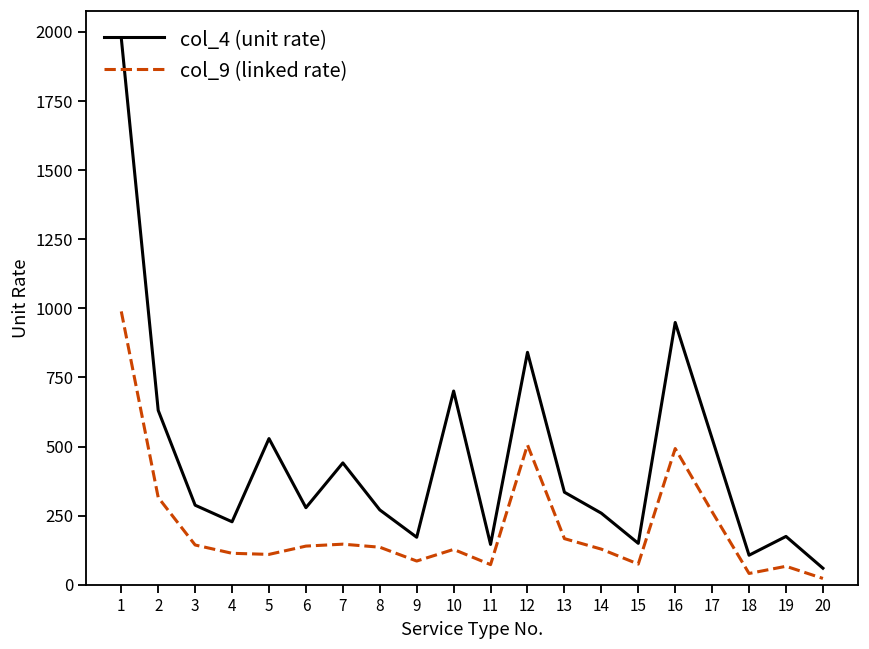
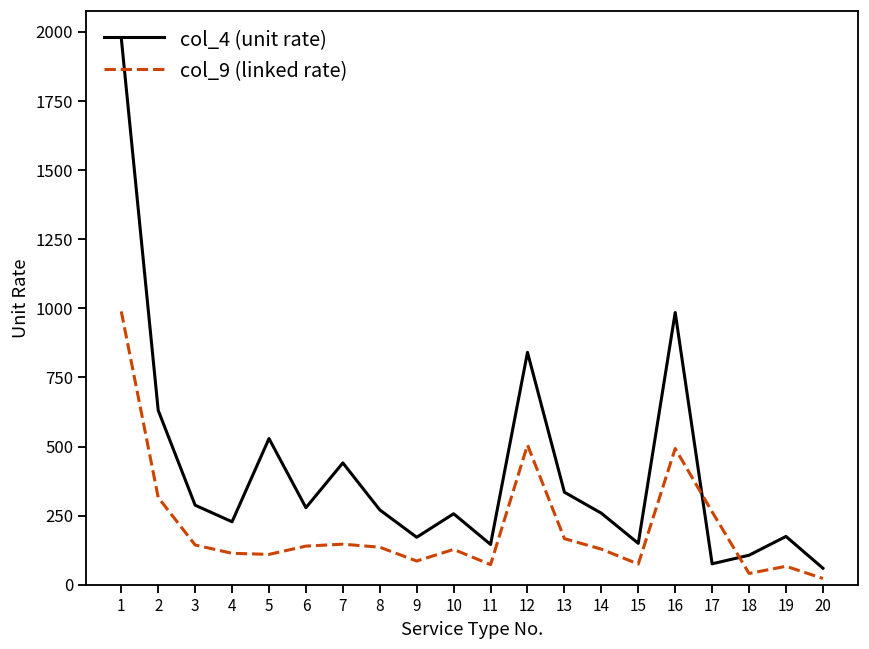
  {
    "col_4 (unit rate)": {
      "1": 1980,
      "2": 630,
      "3": 290,
      "4": 230,
      "5": 530,
      "6": 280,
      "7": 440,
      "8": 270,
      "9": 170,
-     "10": 700,
+     "10": 260,
      "11": 150,
      "12": 840,
      "13": 340,
      "14": 260,
      "15": 150,
-     "16": 950,
-     "17": 530,
+     "16": 990,
+     "17": 80,
      "18": 110,
      "19": 180,
      "20": 60
    },
    "col_9 (linked rate)": {
      "1": 990,
      "2": 320,
      "3": 140,
      "4": 110,
      "5": 110,
      "6": 140,
      "7": 150,
      "8": 140,
      "9": 90,
      "10": 130,
      "11": 70,
      "12": 510,
      "13": 170,
      "14": 130,
      "15": 80,
      "16": 490,
      "17": 260,
      "18": 40,
      "19": 70,
      "20": 20
    }
  }
